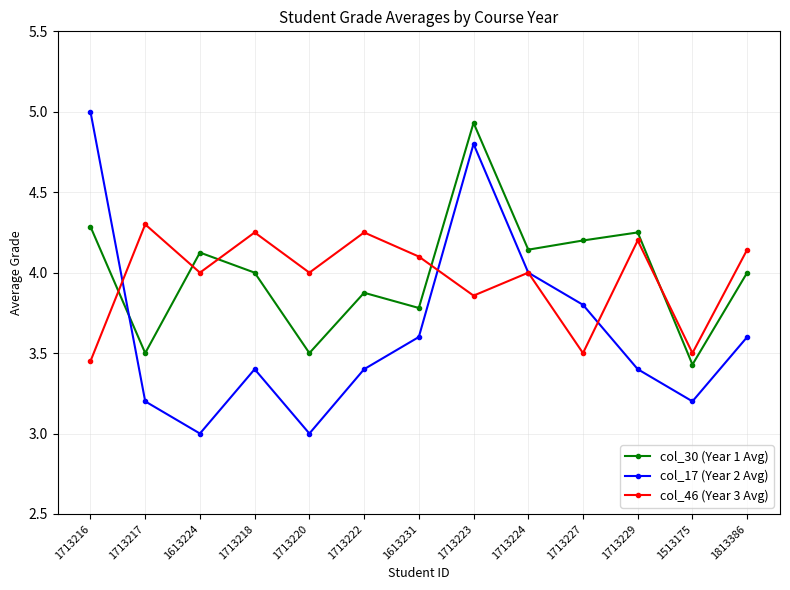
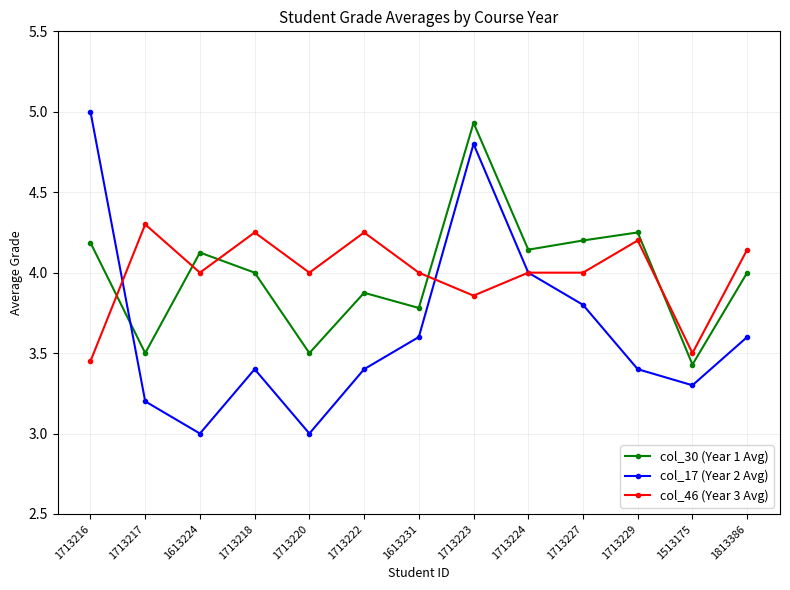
  {
    "col_30 (Year 1 Avg)": {
-     "1713216": 4.29,
+     "1713216": 4.19,
      "1713217": 3.50,
      "1613224": 4.13,
      "1713218": 4.00,
      "1713220": 3.50,
      "1713222": 3.88,
      "1613231": 3.78,
      "1713223": 4.93,
      "1713224": 4.14,
      "1713227": 4.20,
      "1713229": 4.25,
      "1513175": 3.43,
      "1813386": 4.00
    },
    "col_17 (Year 2 Avg)": {
      "1713216": 5.0,
      "1713217": 3.2,
      "1613224": 3.0,
      "1713218": 3.4,
      "1713220": 3.0,
      "1713222": 3.4,
      "1613231": 3.6,
      "1713223": 4.8,
      "1713227": 3.8,
      "1713229": 3.4,
-     "1513175": 3.2,
+     "1513175": 3.3,
      "1813386": 3.6
    },
    "col_46 (Year 3 Avg)": {
      "1713216": 3.45,
      "1713217": 4.3,
      "1613224": 4.0,
      "1713218": 4.25,
      "1713220": 4.0,
      "1713222": 4.25,
-     "1613231": 4.1,
+     "1613231": 4.0,
      "1713223": 3.86,
-     "1713227": 3.5,
+     "1713227": 4.0,
      "1713229": 4.2,
      "1513175": 3.5,
      "1813386": 4.14
    }
  }
